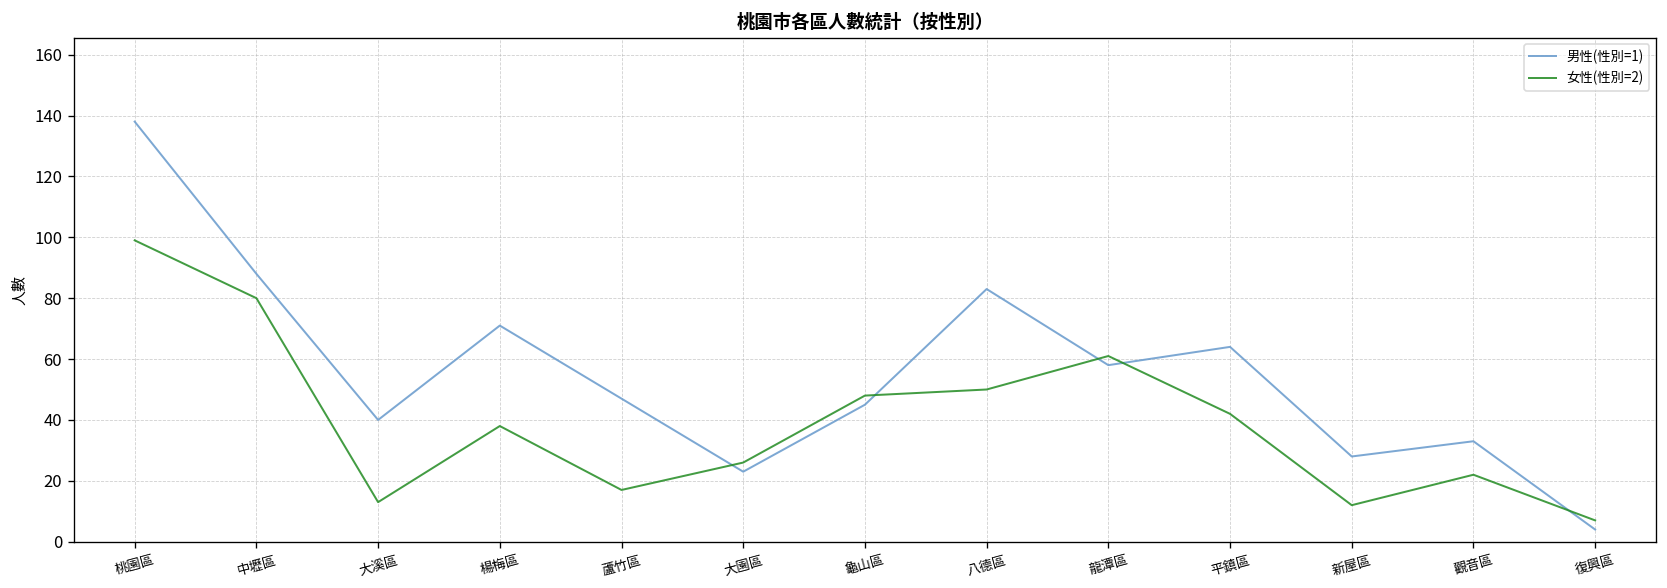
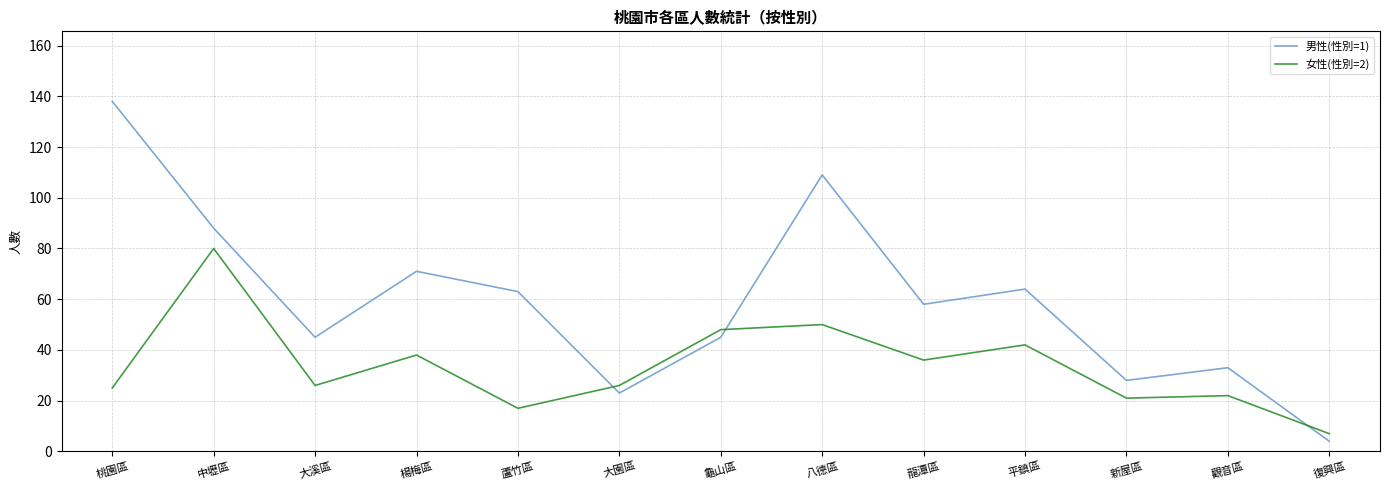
  {
    "男性(性別=1)": {
      "桃園區": 138,
      "中壢區": 88,
-     "大溪區": 40,
+     "大溪區": 45,
      "楊梅區": 71,
-     "蘆竹區": 47,
+     "蘆竹區": 63,
      "大園區": 23,
      "龜山區": 45,
-     "八德區": 83,
+     "八德區": 109,
      "龍潭區": 58,
      "平鎮區": 64,
      "新屋區": 28,
      "觀音區": 33,
      "復興區": 4
    },
    "女性(性別=2)": {
-     "桃園區": 99,
+     "桃園區": 25,
      "中壢區": 80,
-     "大溪區": 13,
+     "大溪區": 26,
      "楊梅區": 38,
      "蘆竹區": 17,
      "大園區": 26,
      "龜山區": 48,
      "八德區": 50,
-     "龍潭區": 61,
+     "龍潭區": 36,
      "平鎮區": 42,
-     "新屋區": 12,
+     "新屋區": 21,
      "觀音區": 22,
      "復興區": 7
    }
  }
